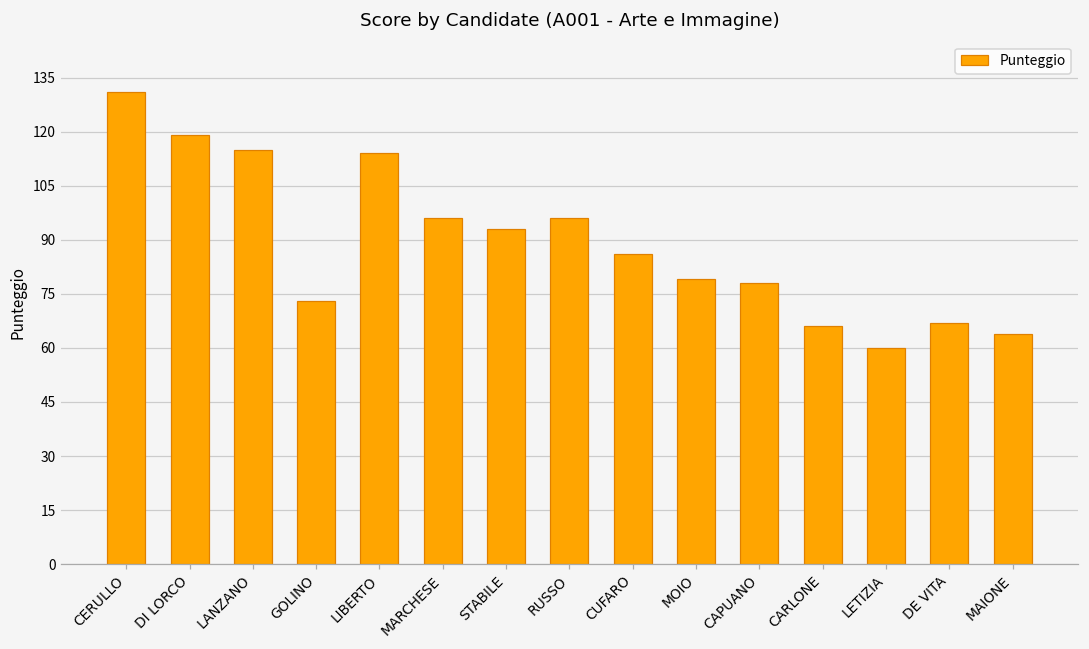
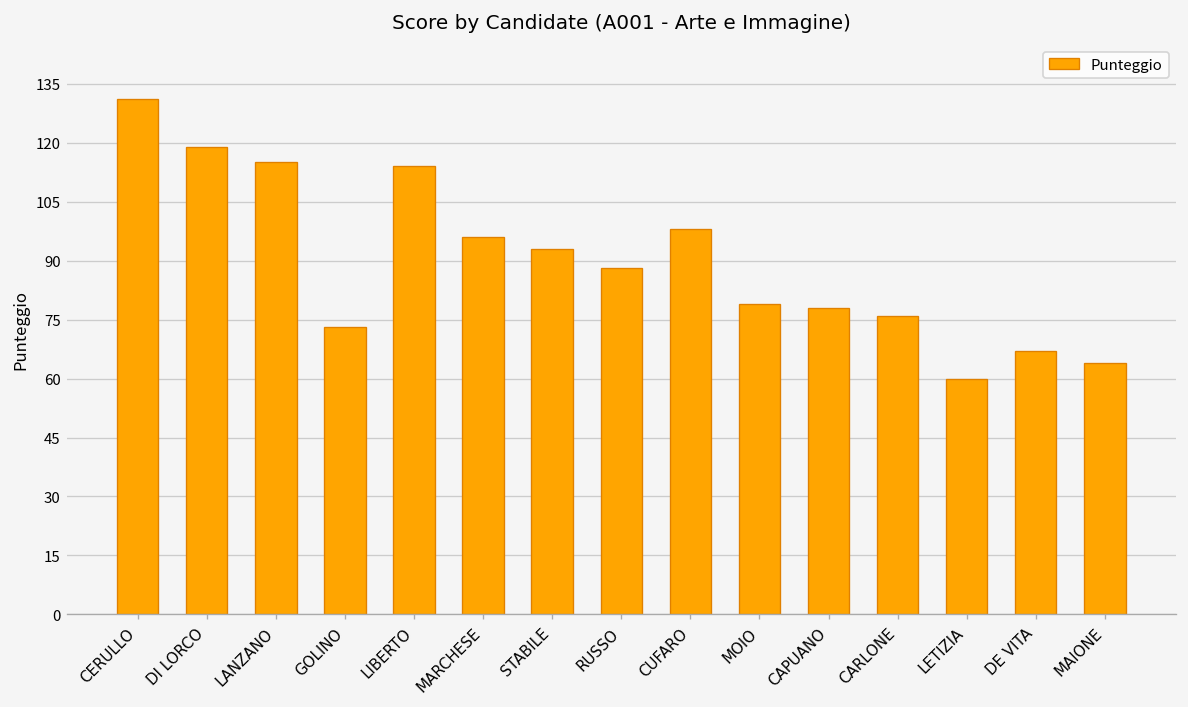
  {
    "CERULLO": 131,
    "DI LORCO": 119,
    "LANZANO": 115,
    "GOLINO": 73,
    "LIBERTO": 114,
    "MARCHESE": 96,
    "STABILE": 93,
-   "RUSSO": 96,
-   "CUFARO": 86,
+   "RUSSO": 88,
+   "CUFARO": 98,
    "MOIO": 79,
    "CAPUANO": 78,
-   "CARLONE": 66,
+   "CARLONE": 76,
    "LETIZIA": 60,
    "DE VITA": 67,
    "MAIONE": 64
  }
